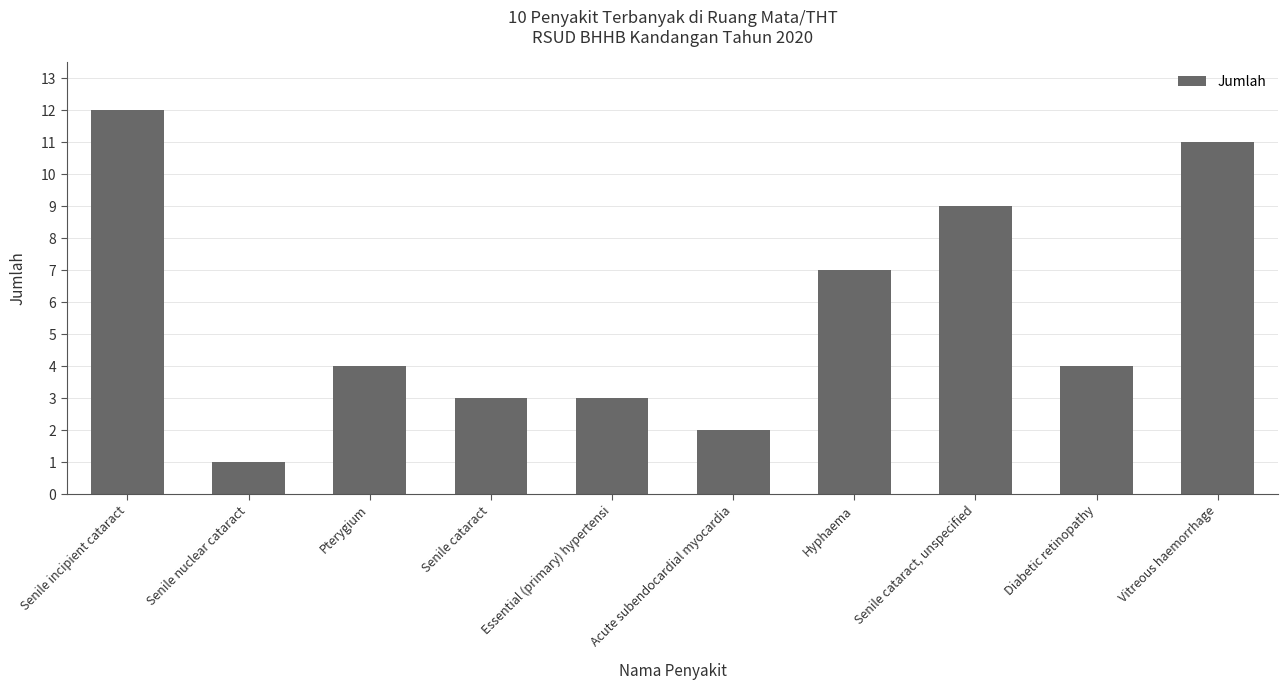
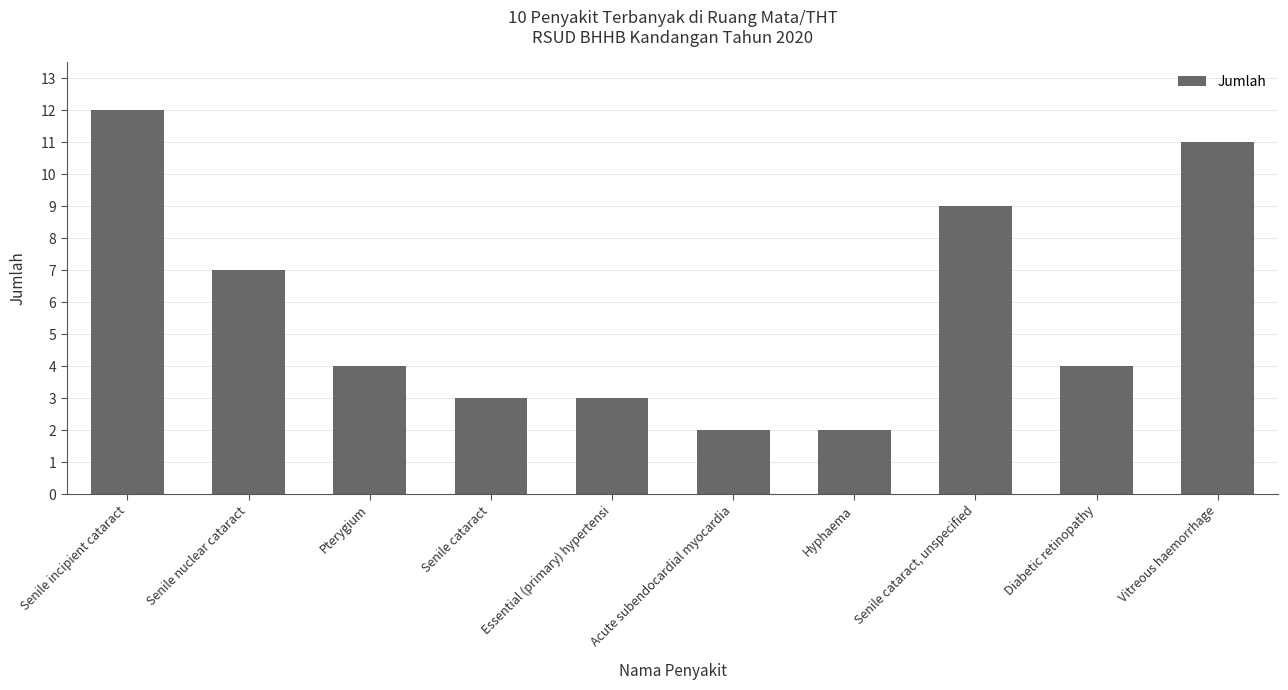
  {
    "Senile incipient cataract": 12,
-   "Senile nuclear cataract": 1,
+   "Senile nuclear cataract": 7,
    "Pterygium": 4,
    "Senile cataract": 3,
    "Essential (primary) hypertensi": 3,
    "Acute subendocardial myocardia": 2,
-   "Hyphaema": 7,
+   "Hyphaema": 2,
    "Senile cataract, unspecified": 9,
    "Diabetic retinopathy": 4,
    "Vitreous haemorrhage": 11
  }
